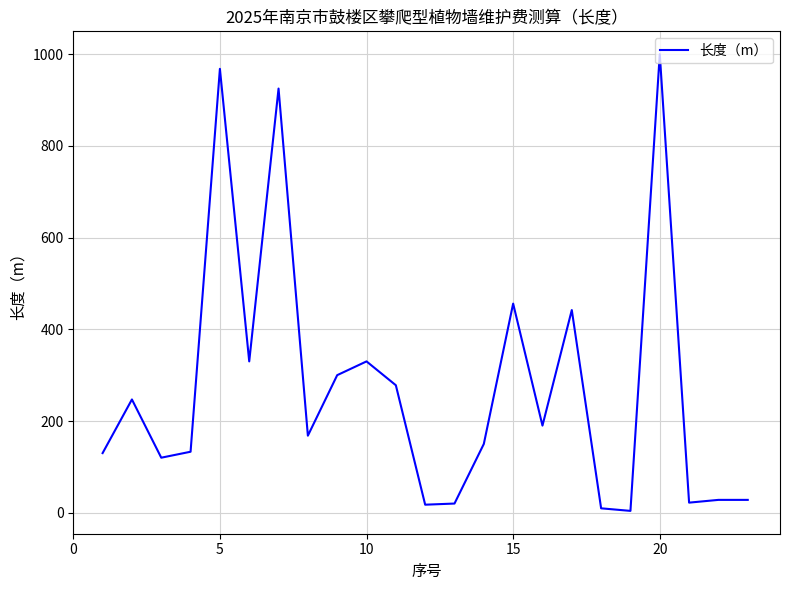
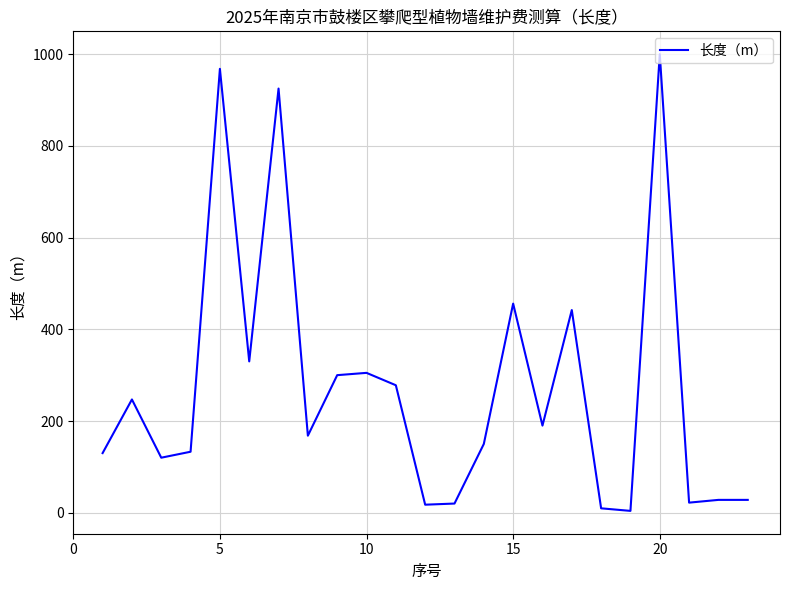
  {
    "5": 970,
-   "10": 330,
+   "10": 310,
    "15": 460
  }
